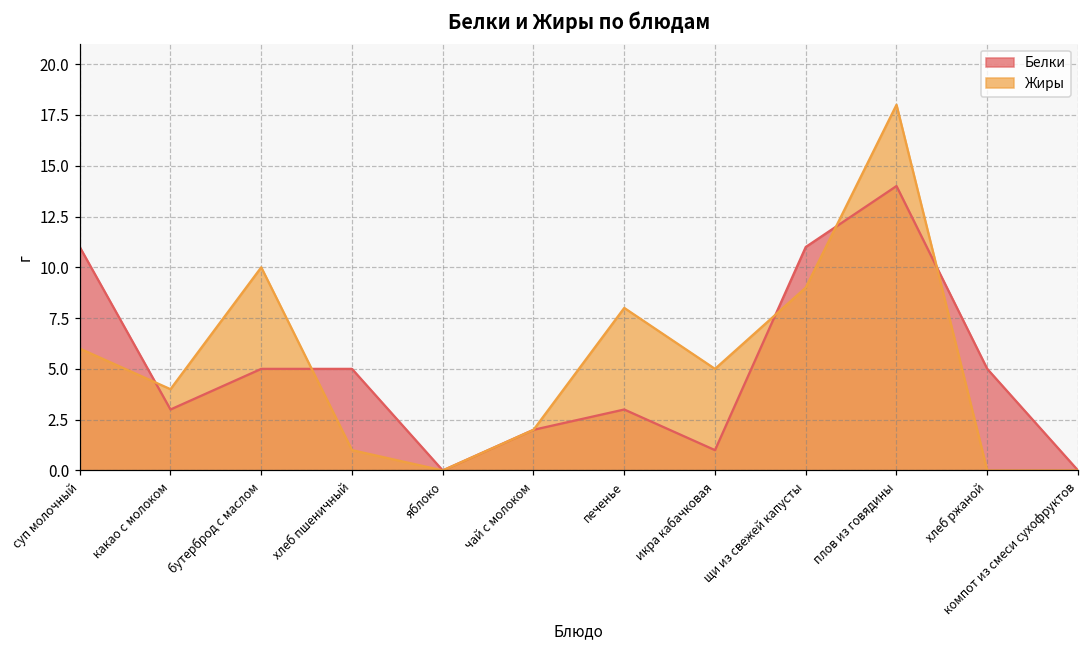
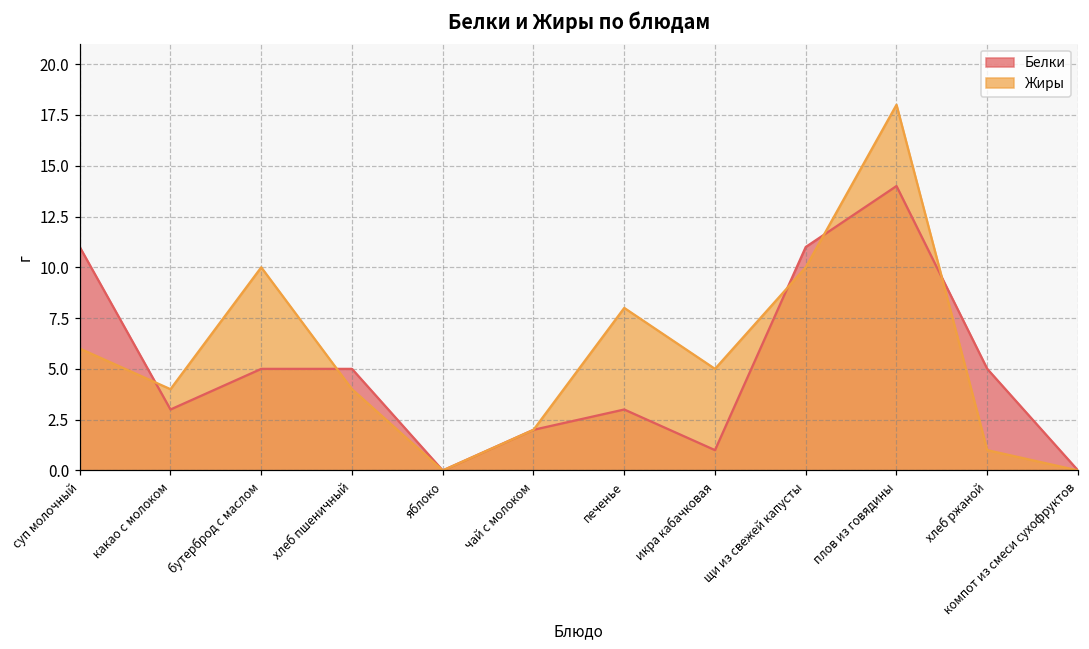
  {
    "Белки": {
      "суп молочный": 11,
      "какао с молоком": 3,
      "бутерброд с маслом": 5,
      "хлеб пшеничный": 5,
      "печенье": 3,
      "икра кабачковая": 1,
      "щи из свежей капусты": 11,
      "плов из говядины": 14,
      "хлеб ржаной": 5
    },
    "Жиры": {
      "суп молочный": 6,
      "какао с молоком": 4,
      "бутерброд с маслом": 10,
-     "хлеб пшеничный": 1,
+     "хлеб пшеничный": 4,
      "печенье": 8,
      "икра кабачковая": 5,
-     "щи из свежей капусты": 9,
+     "щи из свежей капусты": 10,
      "плов из говядины": 18,
-     "хлеб ржаной": 0
+     "хлеб ржаной": 1
    }
  }
